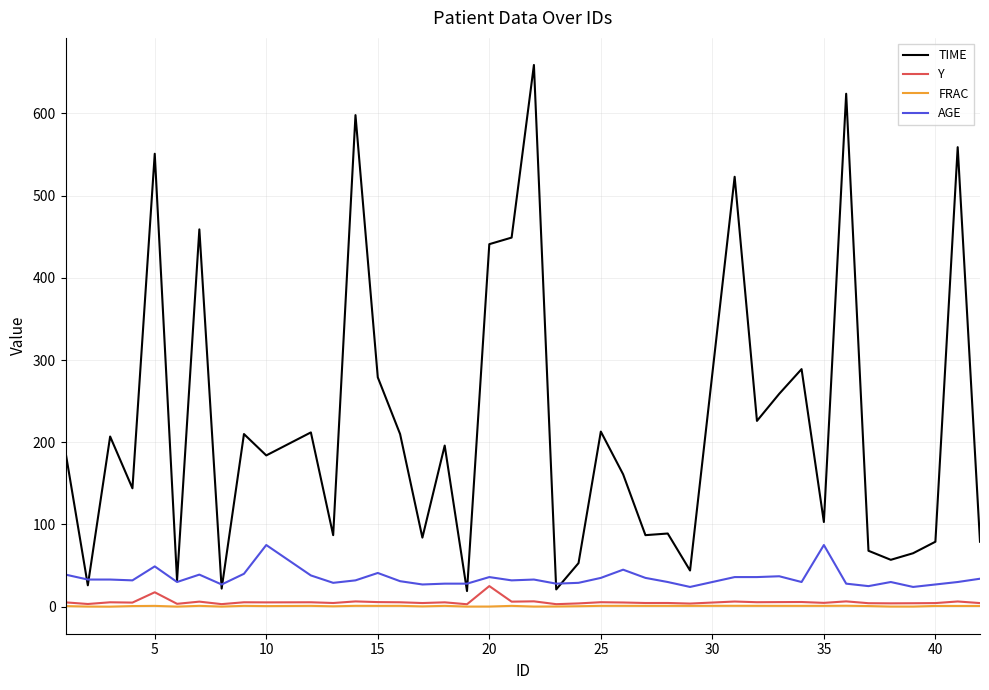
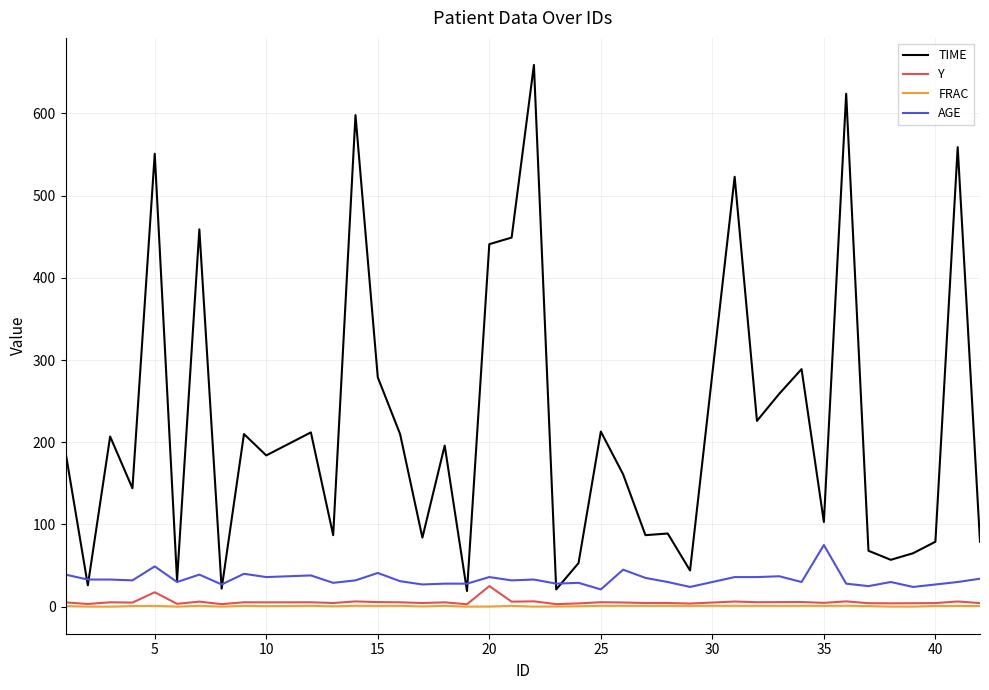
  {
    "TIME": {
      "5": 550,
      "10": 180,
      "15": 280,
      "20": 440,
      "25": 210,
      "35": 100,
      "40": 80
    },
    "Y": {
      "5": 20,
      "10": 10,
      "15": 10,
      "20": 30,
      "25": 10,
      "35": 0,
      "40": 0
    },
    "FRAC": {
      "5": 0,
      "10": 0,
      "15": 0,
      "20": 0,
      "25": 0,
      "35": 0,
      "40": 0
    },
    "AGE": {
      "5": 50,
-     "10": 80,
+     "10": 40,
      "15": 40,
      "20": 40,
-     "25": 40,
+     "25": 20,
      "35": 80,
      "40": 30
    }
  }
